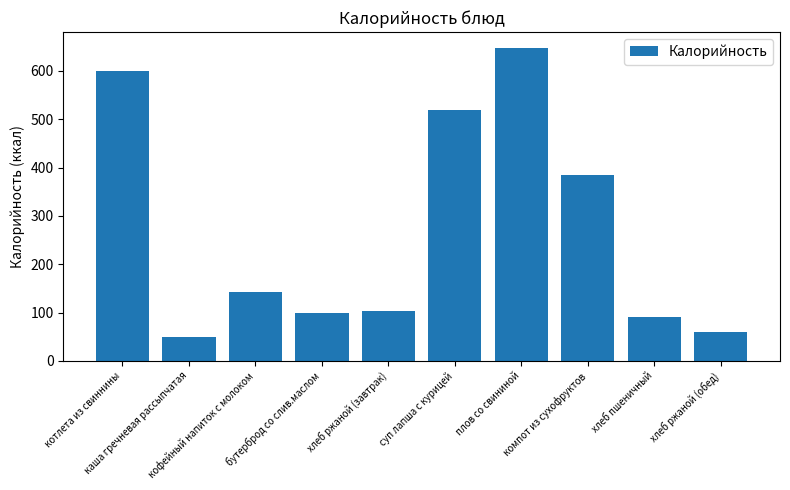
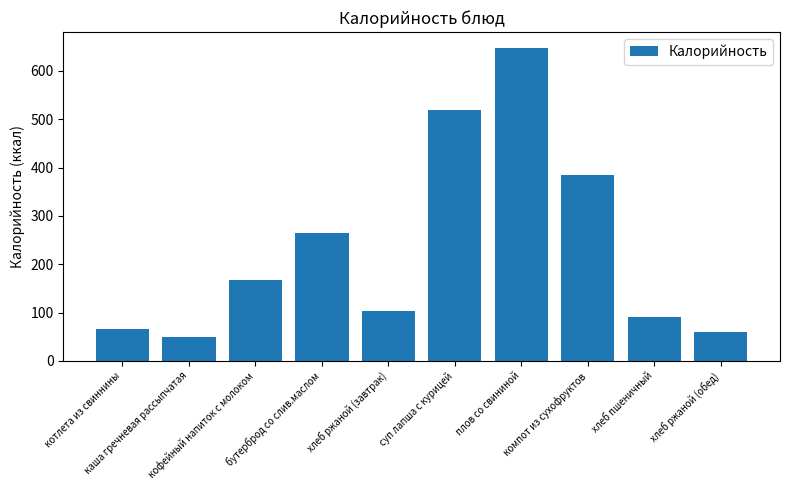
  {
-   "котлета из свиннины": 600,
+   "котлета из свиннины": 70,
    "каша гречневая рассыпчатая": 50,
-   "кофейный напиток с молоком": 140,
-   "бутерброд со слив.маслом": 100,
+   "кофейный напиток с молоком": 170,
+   "бутерброд со слив.маслом": 260,
    "хлеб ржаной (завтрак)": 100,
    "суп лапша с курицей": 520,
    "плов со свининой": 650,
    "компот из сухофруктов": 390,
    "хлеб пшеничный": 90,
    "хлеб ржаной (обед)": 60
  }
